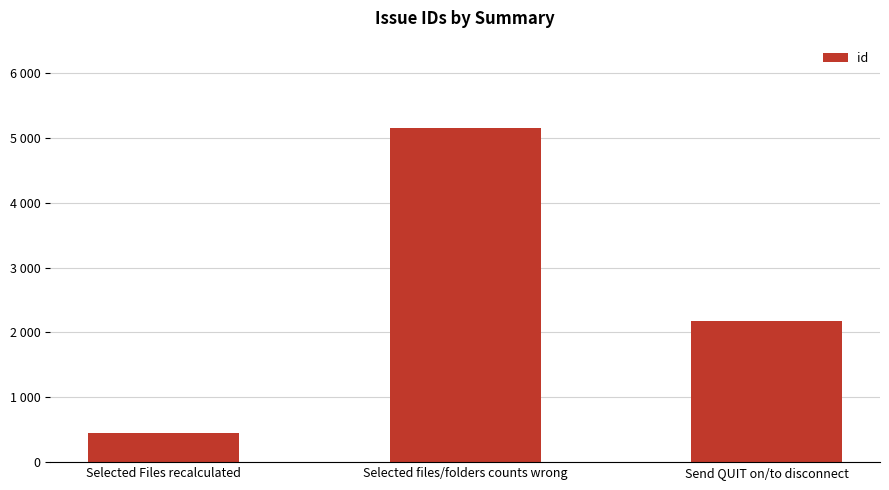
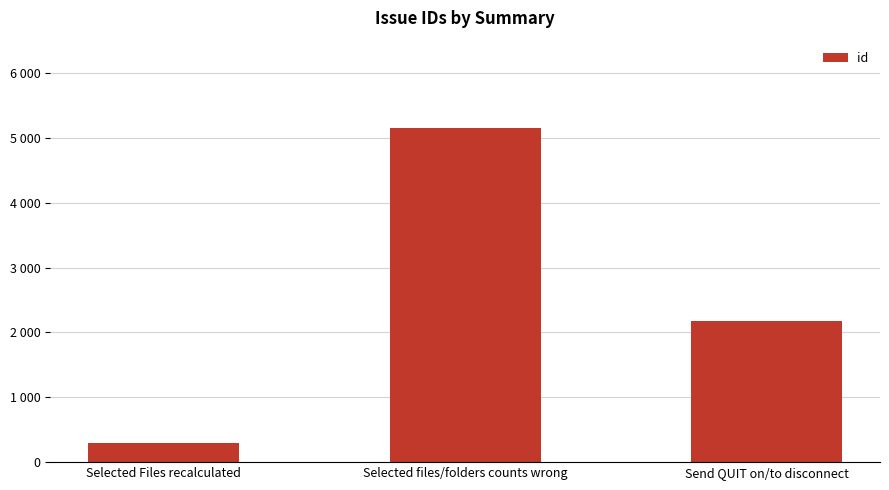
  {
-   "Selected Files recalculated": 500,
+   "Selected Files recalculated": 300,
    "Selected files/folders counts wrong": 5200,
    "Send QUIT on/to disconnect": 2200
  }
